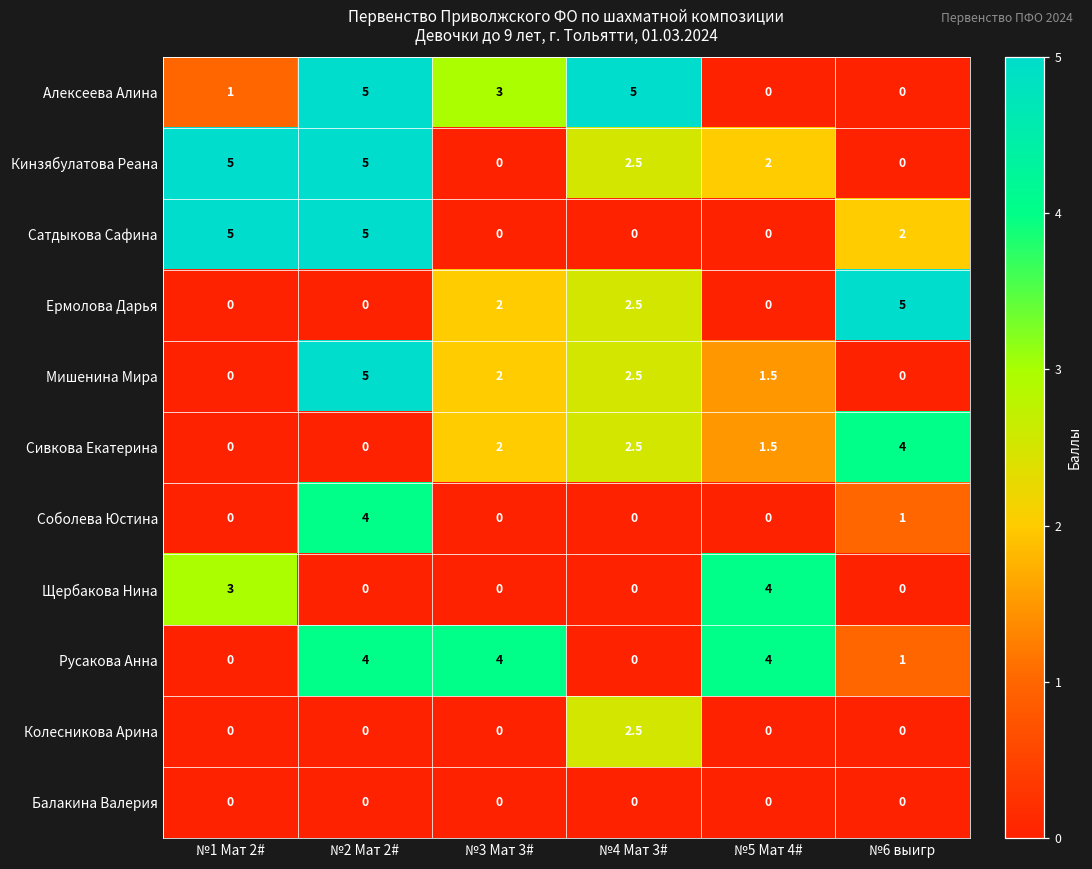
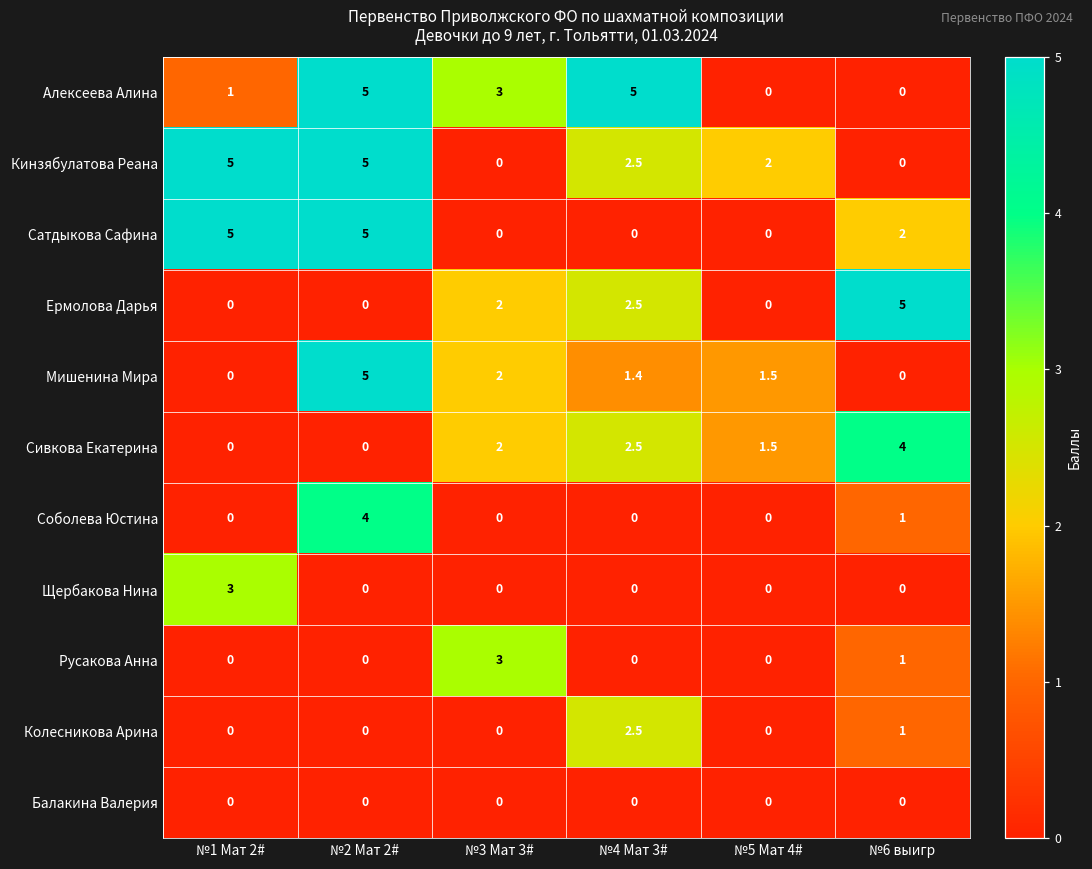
  {
    "Алексеева Алина": {
      "№1 Мат 2#": 1,
      "№2 Мат 2#": 5,
      "№3 Мат 3#": 3,
      "№4 Мат 3#": 5,
      "№5 Мат 4#": 0,
      "№6 выигр": 0
    },
    "Кинзябулатова Реана": {
      "№1 Мат 2#": 5,
      "№2 Мат 2#": 5,
      "№3 Мат 3#": 0,
      "№4 Мат 3#": 2.5,
      "№5 Мат 4#": 2,
      "№6 выигр": 0
    },
    "Сатдыкова Сафина": {
      "№1 Мат 2#": 5,
      "№2 Мат 2#": 5,
      "№3 Мат 3#": 0,
      "№4 Мат 3#": 0,
      "№5 Мат 4#": 0,
      "№6 выигр": 2
    },
    "Ермолова Дарья": {
      "№1 Мат 2#": 0,
      "№2 Мат 2#": 0,
      "№3 Мат 3#": 2,
      "№4 Мат 3#": 2.5,
      "№5 Мат 4#": 0,
      "№6 выигр": 5
    },
    "Мишенина Мира": {
      "№1 Мат 2#": 0,
      "№2 Мат 2#": 5,
      "№3 Мат 3#": 2,
-     "№4 Мат 3#": 2.5,
+     "№4 Мат 3#": 1.4,
      "№5 Мат 4#": 1.5,
      "№6 выигр": 0
    },
    "Сивкова Екатерина": {
      "№1 Мат 2#": 0,
      "№2 Мат 2#": 0,
      "№3 Мат 3#": 2,
      "№4 Мат 3#": 2.5,
      "№5 Мат 4#": 1.5,
      "№6 выигр": 4
    },
    "Соболева Юстина": {
      "№1 Мат 2#": 0,
      "№2 Мат 2#": 4,
      "№3 Мат 3#": 0,
      "№4 Мат 3#": 0,
      "№5 Мат 4#": 0,
      "№6 выигр": 1
    },
    "Щербакова Нина": {
      "№1 Мат 2#": 3,
      "№2 Мат 2#": 0,
      "№3 Мат 3#": 0,
      "№4 Мат 3#": 0,
-     "№5 Мат 4#": 4,
+     "№5 Мат 4#": 0,
      "№6 выигр": 0
    },
    "Русакова Анна": {
      "№1 Мат 2#": 0,
-     "№2 Мат 2#": 4,
-     "№3 Мат 3#": 4,
+     "№2 Мат 2#": 0,
+     "№3 Мат 3#": 3,
      "№4 Мат 3#": 0,
-     "№5 Мат 4#": 4,
+     "№5 Мат 4#": 0,
      "№6 выигр": 1
    },
    "Колесникова Арина": {
      "№1 Мат 2#": 0,
      "№2 Мат 2#": 0,
      "№3 Мат 3#": 0,
      "№4 Мат 3#": 2.5,
      "№5 Мат 4#": 0,
-     "№6 выигр": 0
+     "№6 выигр": 1
    },
    "Балакина Валерия": {
      "№1 Мат 2#": 0,
      "№2 Мат 2#": 0,
      "№3 Мат 3#": 0,
      "№4 Мат 3#": 0,
      "№5 Мат 4#": 0,
      "№6 выигр": 0
    }
  }
